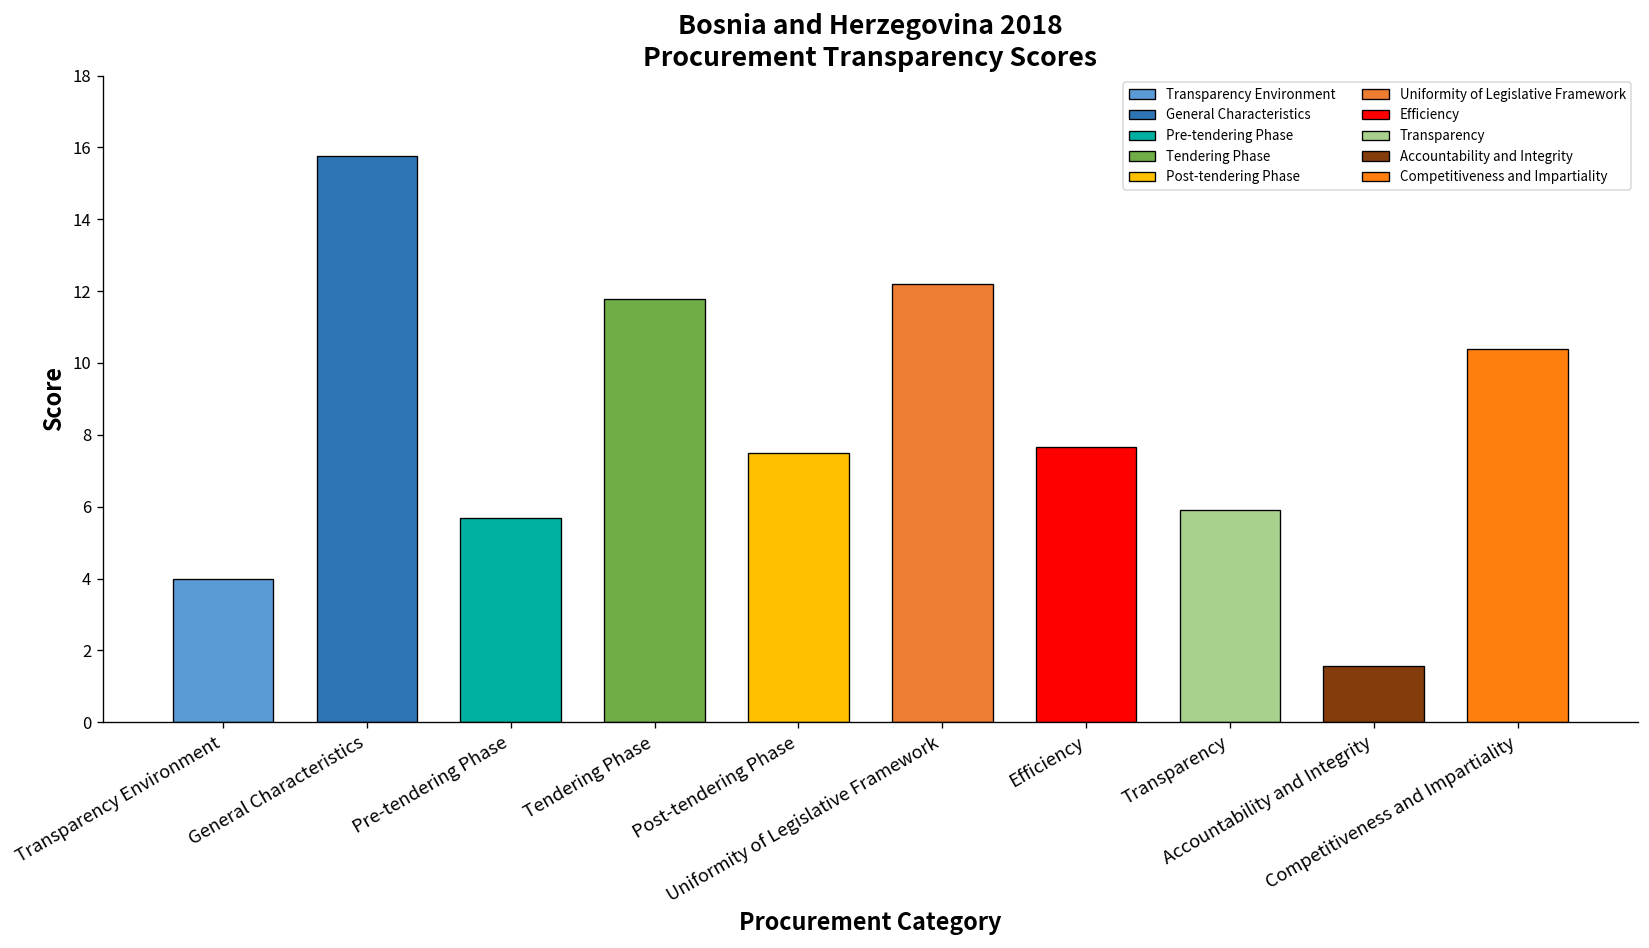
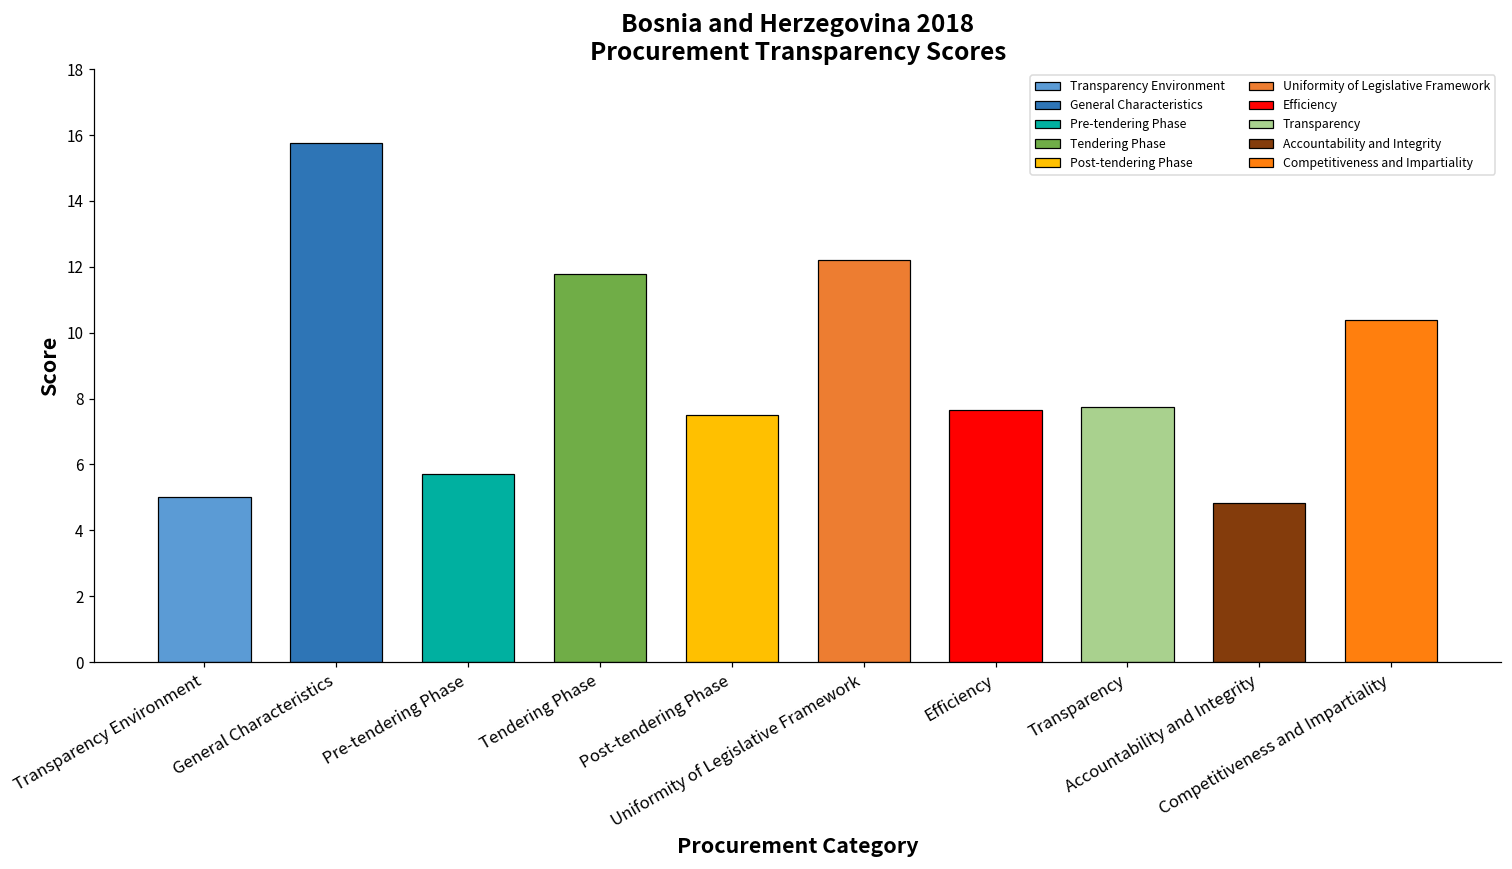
  {
-   "Transparency Environment": 4,
+   "Transparency Environment": 5,
    "General Characteristics": 15.8,
    "Pre-tendering Phase": 5.7,
    "Tendering Phase": 11.8,
    "Post-tendering Phase": 7.5,
    "Uniformity of Legislative Framework": 12.2,
    "Efficiency": 7.7,
-   "Transparency": 5.9,
-   "Accountability and Integrity": 1.6,
+   "Transparency": 7.8,
+   "Accountability and Integrity": 4.8,
    "Competitiveness and Impartiality": 10.4
  }
